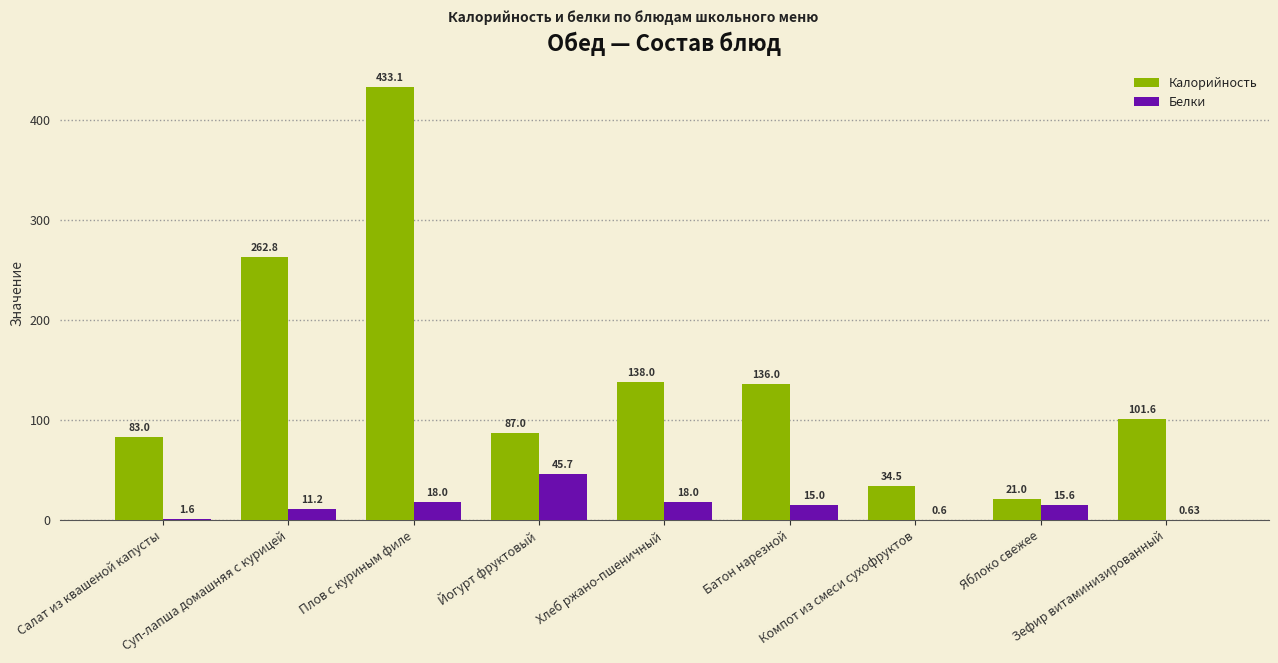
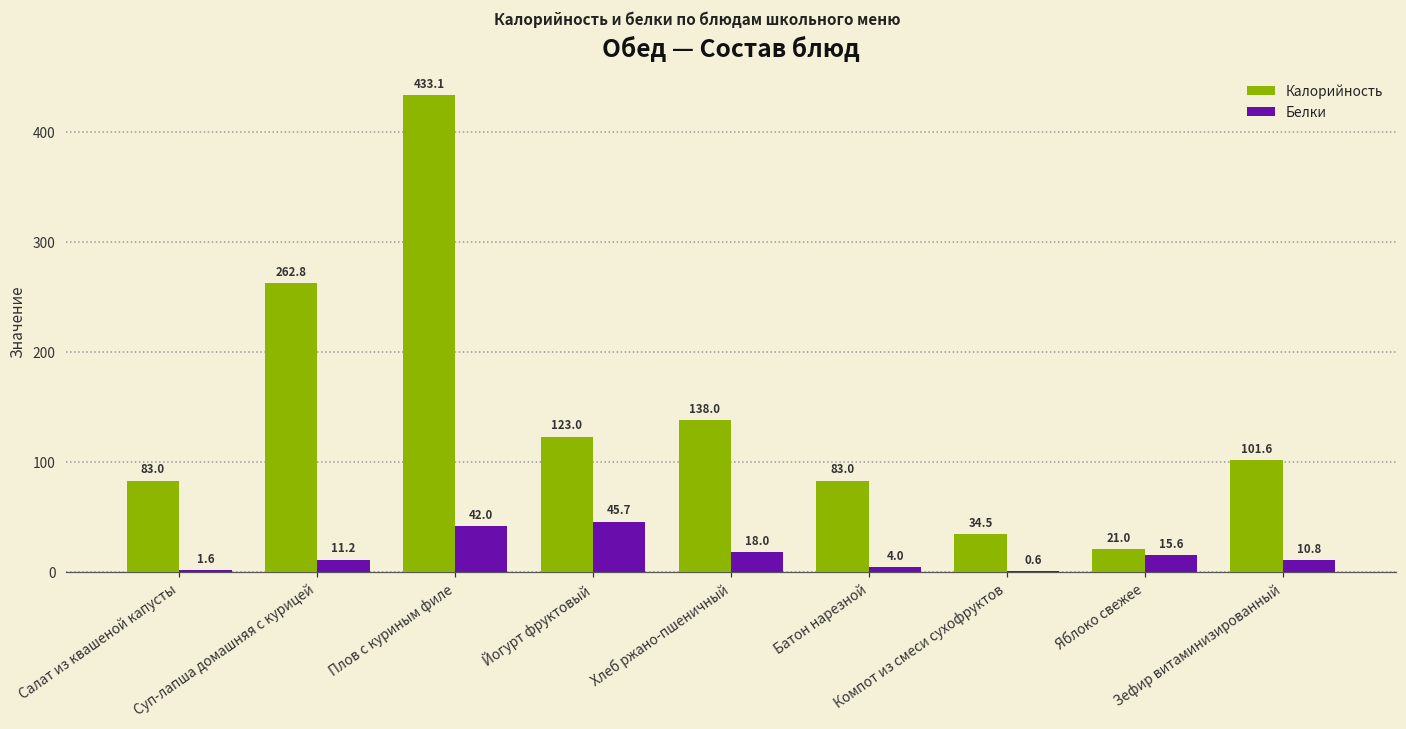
  {
    "Калорийность": {
      "Салат из квашеной капусты": 83.0,
      "Суп-лапша домашняя с курицей": 262.8,
      "Плов с куриным филе": 433.1,
-     "Йогурт фруктовый": 87.0,
+     "Йогурт фруктовый": 123.0,
      "Хлеб ржано-пшеничный": 138.0,
-     "Батон нарезной": 136.0,
+     "Батон нарезной": 83.0,
      "Компот из смеси сухофруктов": 34.5,
      "Яблоко свежее": 21.0,
      "Зефир витаминизированный": 101.6
    },
    "Белки": {
      "Салат из квашеной капусты": 1.6,
      "Суп-лапша домашняя с курицей": 11.2,
-     "Плов с куриным филе": 18.0,
+     "Плов с куриным филе": 42.0,
      "Йогурт фруктовый": 45.7,
      "Хлеб ржано-пшеничный": 18.0,
-     "Батон нарезной": 15.0,
+     "Батон нарезной": 4.0,
      "Компот из смеси сухофруктов": 0.6,
      "Яблоко свежее": 15.6,
-     "Зефир витаминизированный": 0.63
+     "Зефир витаминизированный": 10.8
    }
  }
